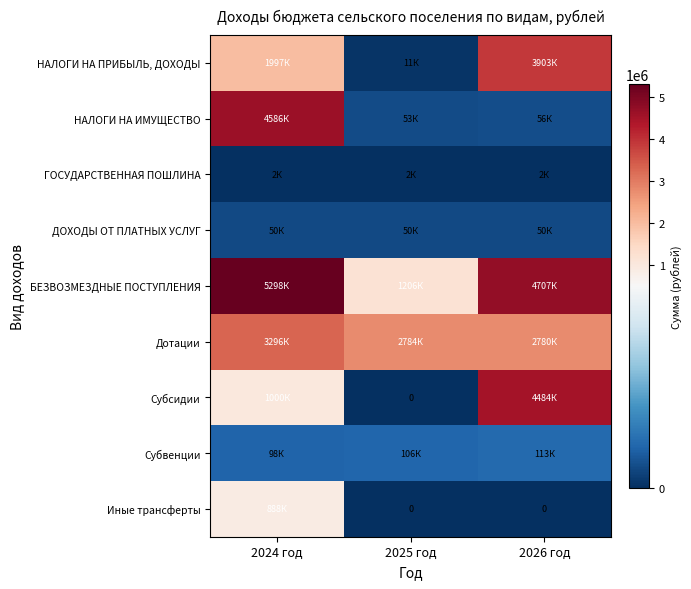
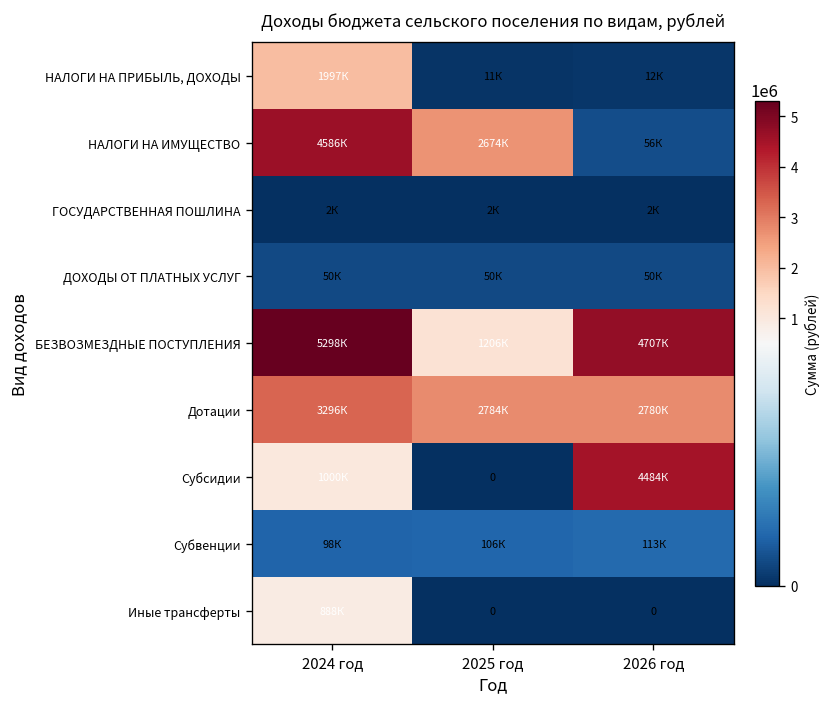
  {
    "НАЛОГИ НА ПРИБЫЛЬ, ДОХОДЫ": {
      "2024 год": "1997К",
      "2025 год": "11К",
-     "2026 год": "3903К"
+     "2026 год": "12К"
    },
    "НАЛОГИ НА ИМУЩЕСТВО": {
      "2024 год": "4586К",
-     "2025 год": "53К",
+     "2025 год": "2674К",
      "2026 год": "56К"
    },
    "ГОСУДАРСТВЕННАЯ ПОШЛИНА": {
      "2024 год": "2К",
      "2025 год": "2К",
      "2026 год": "2К"
    },
    "ДОХОДЫ ОТ ПЛАТНЫХ УСЛУГ": {
      "2024 год": "50К",
      "2025 год": "50К",
      "2026 год": "50К"
    },
    "БЕЗВОЗМЕЗДНЫЕ ПОСТУПЛЕНИЯ": {
      "2024 год": "5298К",
      "2026 год": "4707К"
    },
    "Дотации": {
      "2024 год": "3296К",
      "2025 год": "2784К",
      "2026 год": "2780К"
    },
    "Субсидии": {
      "2025 год": "0",
      "2026 год": "4484К"
    },
    "Субвенции": {
      "2024 год": "98К",
      "2025 год": "106К",
      "2026 год": "113К"
    },
    "Иные трансферты": {
      "2025 год": "0",
      "2026 год": "0"
    }
  }
